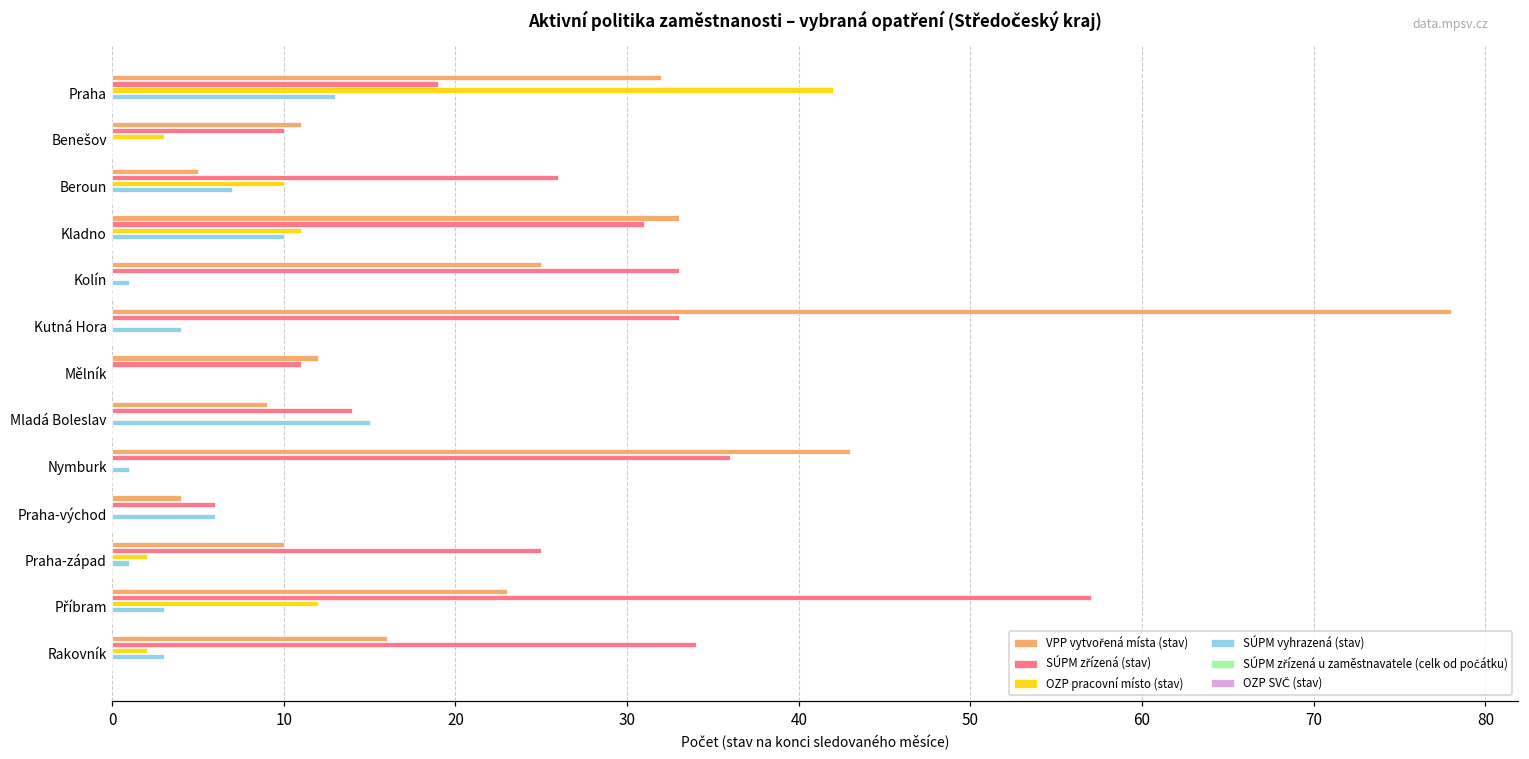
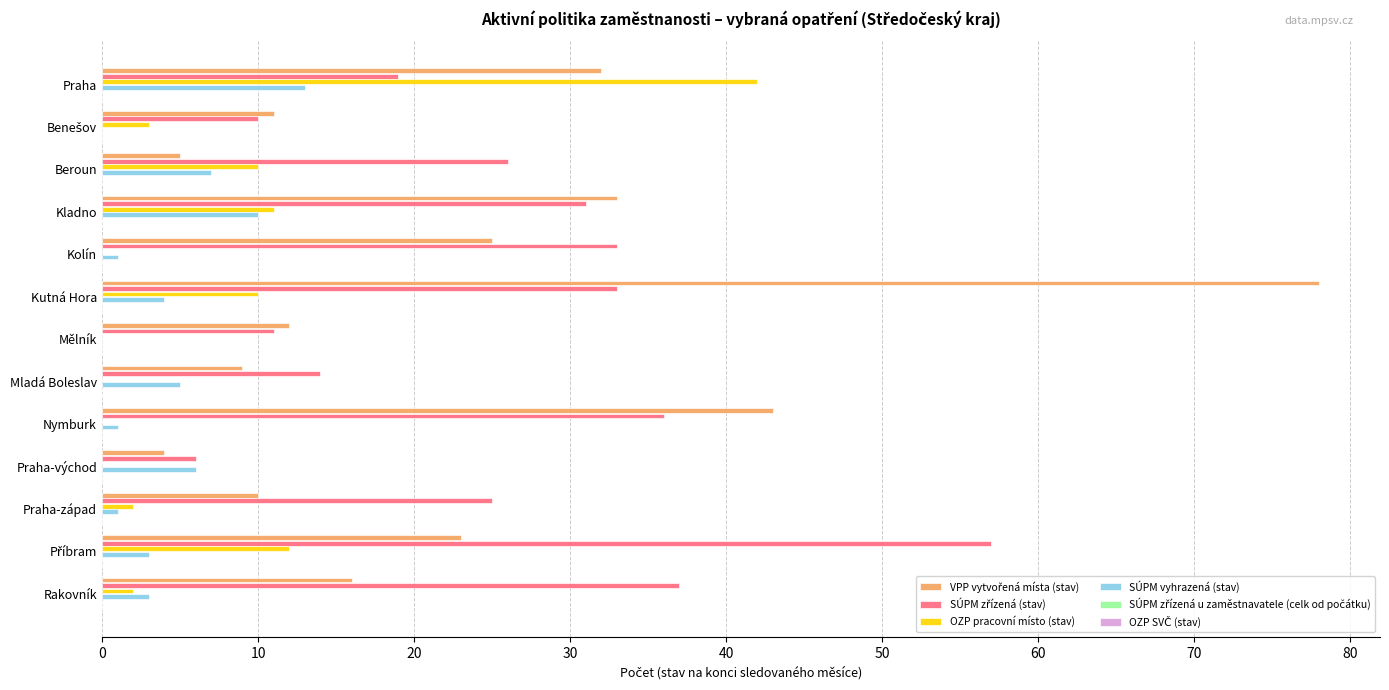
  {
    "VPP vytvořená místa (stav)": {
      "Praha": 32,
      "Benešov": 11,
      "Beroun": 5,
      "Kladno": 33,
      "Kolín": 25,
      "Kutná Hora": 78,
      "Mělník": 12,
      "Mladá Boleslav": 9,
      "Nymburk": 43,
      "Praha-východ": 4,
      "Praha-západ": 10,
      "Příbram": 23,
      "Rakovník": 16
    },
    "SÚPM zřízená (stav)": {
      "Praha": 19,
      "Benešov": 10,
      "Beroun": 26,
      "Kladno": 31,
      "Kolín": 33,
      "Kutná Hora": 33,
      "Mělník": 11,
      "Mladá Boleslav": 14,
      "Nymburk": 36,
      "Praha-východ": 6,
      "Praha-západ": 25,
      "Příbram": 57,
-     "Rakovník": 34
+     "Rakovník": 37
    },
    "OZP pracovní místo (stav)": {
      "Praha": 42,
      "Benešov": 3,
      "Beroun": 10,
      "Kladno": 11,
      "Kolín": 0,
-     "Kutná Hora": 0,
+     "Kutná Hora": 10,
      "Mělník": 0,
      "Mladá Boleslav": 0,
      "Nymburk": 0,
      "Praha-východ": 0,
      "Praha-západ": 2,
      "Příbram": 12,
      "Rakovník": 2
    },
    "SÚPM vyhrazená (stav)": {
      "Praha": 13,
      "Benešov": 0,
      "Beroun": 7,
      "Kladno": 10,
      "Kolín": 1,
      "Kutná Hora": 4,
      "Mělník": 0,
-     "Mladá Boleslav": 15,
+     "Mladá Boleslav": 5,
      "Nymburk": 1,
      "Praha-východ": 6,
      "Praha-západ": 1,
      "Příbram": 3,
      "Rakovník": 3
    },
    "SÚPM zřízená u zaměstnavatele (celk od počátku)": {
      "Praha": 0,
      "Benešov": 0,
      "Beroun": 0,
      "Kladno": 0,
      "Kolín": 0,
      "Kutná Hora": 0,
      "Mělník": 0,
      "Mladá Boleslav": 0,
      "Nymburk": 0,
      "Praha-východ": 0,
      "Praha-západ": 0,
      "Příbram": 0,
      "Rakovník": 0
    },
    "OZP SVČ (stav)": {
      "Praha": 0,
      "Benešov": 0,
      "Beroun": 0,
      "Kladno": 0,
      "Kolín": 0,
      "Kutná Hora": 0,
      "Mělník": 0,
      "Mladá Boleslav": 0,
      "Nymburk": 0,
      "Praha-východ": 0,
      "Praha-západ": 0,
      "Příbram": 0,
      "Rakovník": 0
    }
  }
